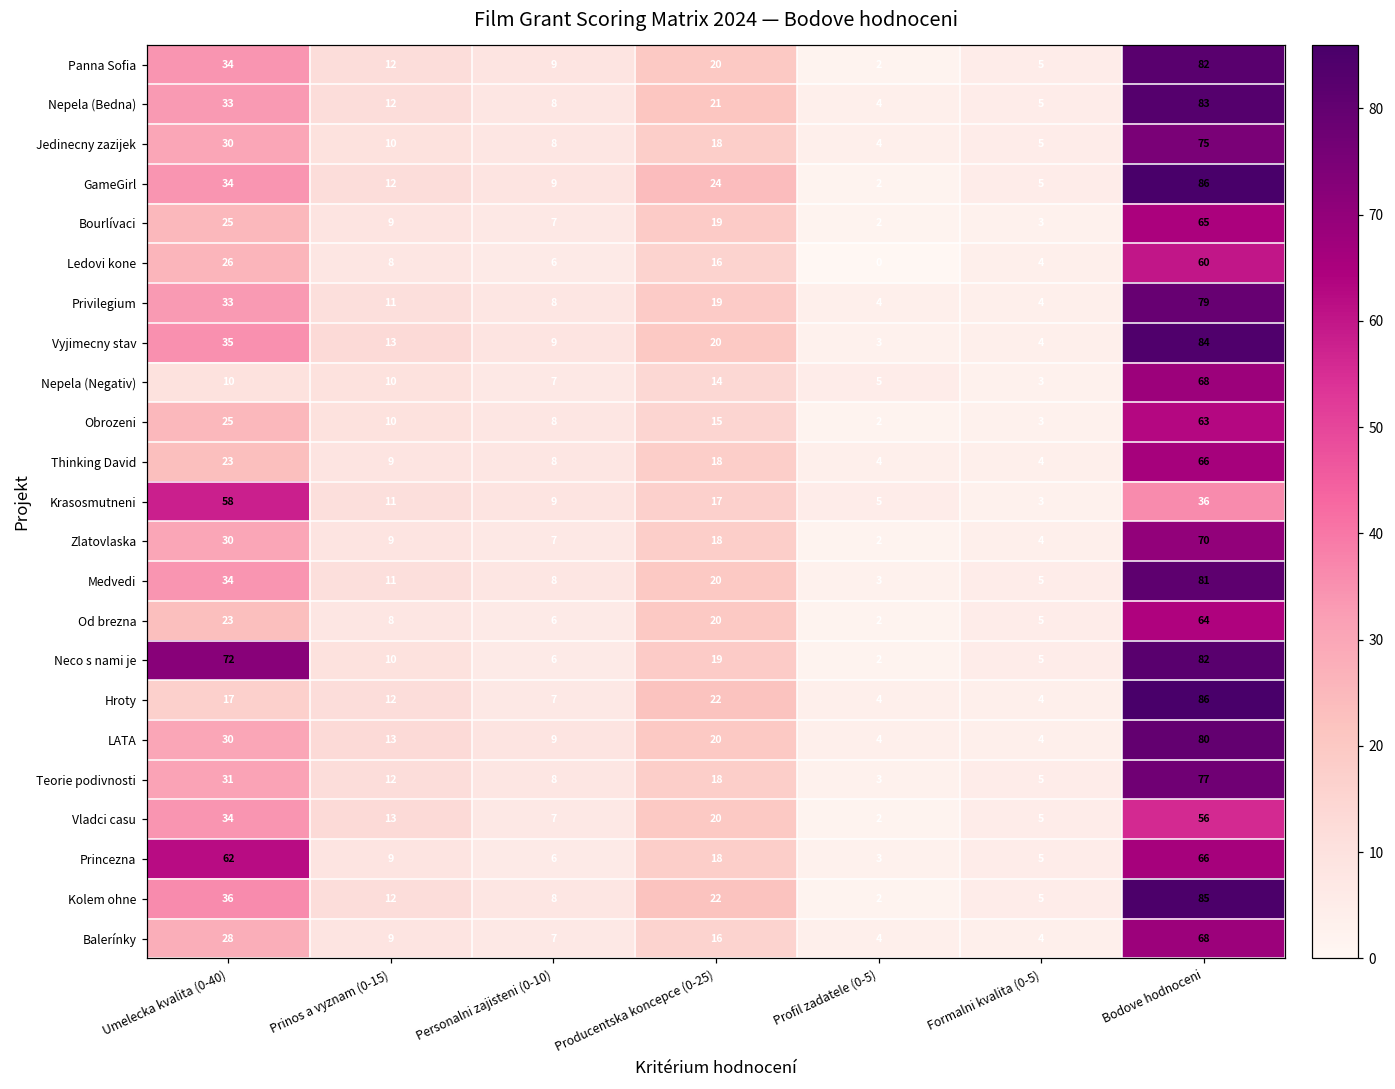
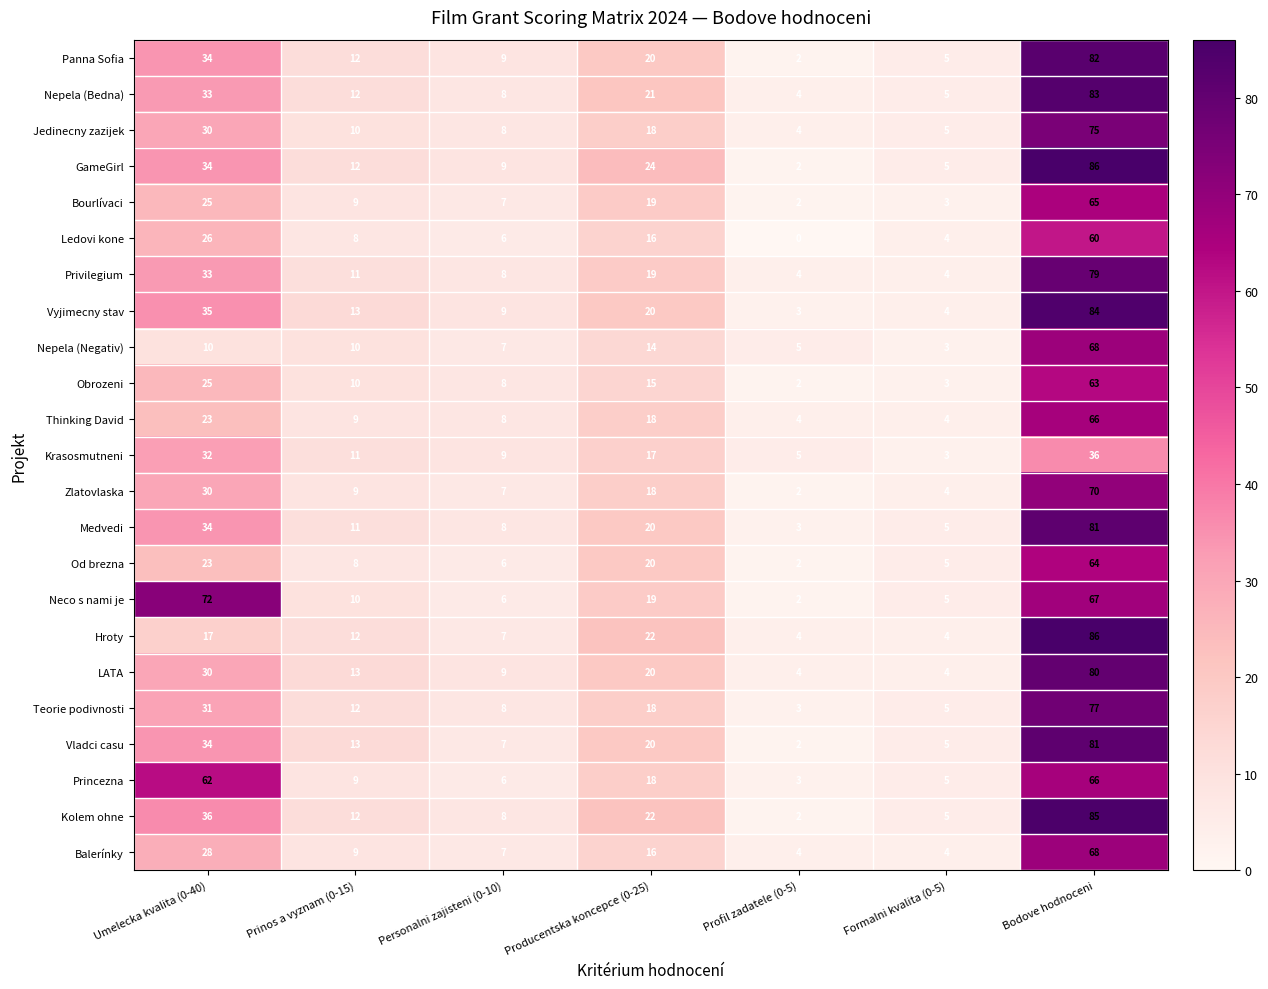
  {
    "Panna Sofia": {
      "Umelecka kvalita (0-40)": 34,
      "Producentska koncepce (0-25)": 20,
      "Bodove hodnoceni": 82
    },
    "Nepela (Bedna)": {
      "Umelecka kvalita (0-40)": 33,
      "Producentska koncepce (0-25)": 21,
      "Bodove hodnoceni": 83
    },
    "Jedinecny zazijek": {
      "Umelecka kvalita (0-40)": 30,
      "Producentska koncepce (0-25)": 18,
      "Bodove hodnoceni": 75
    },
    "GameGirl": {
      "Umelecka kvalita (0-40)": 34,
      "Producentska koncepce (0-25)": 24,
      "Bodove hodnoceni": 86
    },
    "Bourlívaci": {
      "Umelecka kvalita (0-40)": 25,
      "Producentska koncepce (0-25)": 19,
      "Bodove hodnoceni": 65
    },
    "Ledovi kone": {
      "Umelecka kvalita (0-40)": 26,
      "Producentska koncepce (0-25)": 16,
      "Bodove hodnoceni": 60
    },
    "Privilegium": {
      "Umelecka kvalita (0-40)": 33,
      "Producentska koncepce (0-25)": 19,
      "Bodove hodnoceni": 79
    },
    "Vyjimecny stav": {
      "Umelecka kvalita (0-40)": 35,
      "Producentska koncepce (0-25)": 20,
      "Bodove hodnoceni": 84
    },
    "Nepela (Negativ)": {
      "Bodove hodnoceni": 68
    },
    "Obrozeni": {
      "Umelecka kvalita (0-40)": 25,
      "Bodove hodnoceni": 63
    },
    "Thinking David": {
      "Umelecka kvalita (0-40)": 23,
      "Producentska koncepce (0-25)": 18,
      "Bodove hodnoceni": 66
    },
    "Krasosmutneni": {
-     "Umelecka kvalita (0-40)": 58,
+     "Umelecka kvalita (0-40)": 32,
      "Producentska koncepce (0-25)": 17,
      "Bodove hodnoceni": 36
    },
    "Zlatovlaska": {
      "Umelecka kvalita (0-40)": 30,
      "Producentska koncepce (0-25)": 18,
      "Bodove hodnoceni": 70
    },
    "Medvedi": {
      "Umelecka kvalita (0-40)": 34,
      "Producentska koncepce (0-25)": 20,
      "Bodove hodnoceni": 81
    },
    "Od brezna": {
      "Umelecka kvalita (0-40)": 23,
      "Producentska koncepce (0-25)": 20,
      "Bodove hodnoceni": 64
    },
    "Neco s nami je": {
      "Umelecka kvalita (0-40)": 72,
      "Producentska koncepce (0-25)": 19,
-     "Bodove hodnoceni": 82
+     "Bodove hodnoceni": 67
    },
    "Hroty": {
      "Umelecka kvalita (0-40)": 17,
      "Producentska koncepce (0-25)": 22,
      "Bodove hodnoceni": 86
    },
    "LATA": {
      "Umelecka kvalita (0-40)": 30,
      "Producentska koncepce (0-25)": 20,
      "Bodove hodnoceni": 80
    },
    "Teorie podivnosti": {
      "Umelecka kvalita (0-40)": 31,
      "Producentska koncepce (0-25)": 18,
      "Bodove hodnoceni": 77
    },
    "Vladci casu": {
      "Umelecka kvalita (0-40)": 34,
      "Producentska koncepce (0-25)": 20,
-     "Bodove hodnoceni": 56
+     "Bodove hodnoceni": 81
    },
    "Princezna": {
      "Umelecka kvalita (0-40)": 62,
      "Producentska koncepce (0-25)": 18,
      "Bodove hodnoceni": 66
    },
    "Kolem ohne": {
      "Umelecka kvalita (0-40)": 36,
      "Producentska koncepce (0-25)": 22,
      "Bodove hodnoceni": 85
    },
    "Balerínky": {
      "Umelecka kvalita (0-40)": 28,
      "Producentska koncepce (0-25)": 16,
      "Bodove hodnoceni": 68
    }
  }
